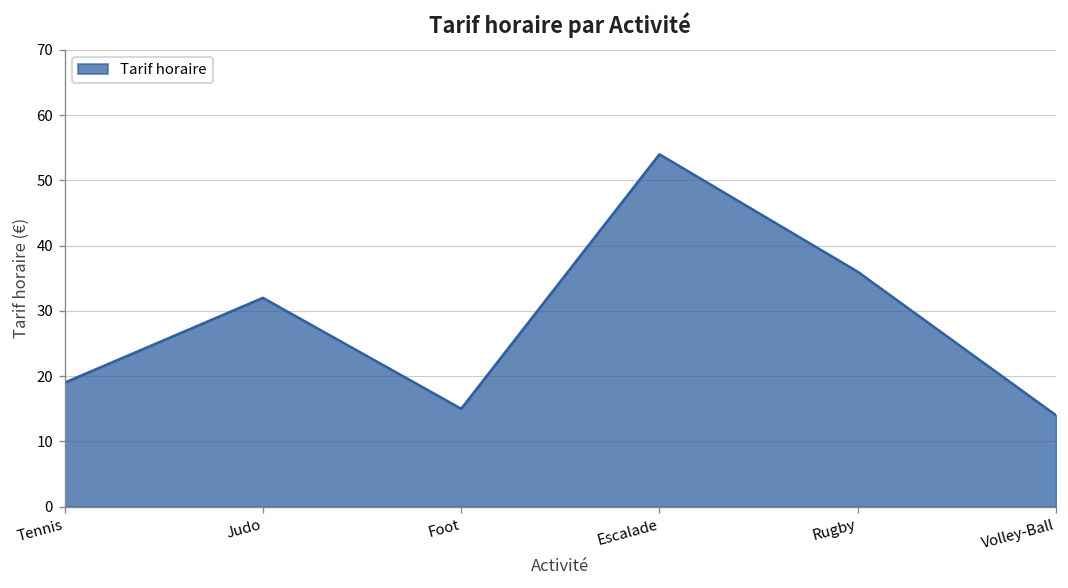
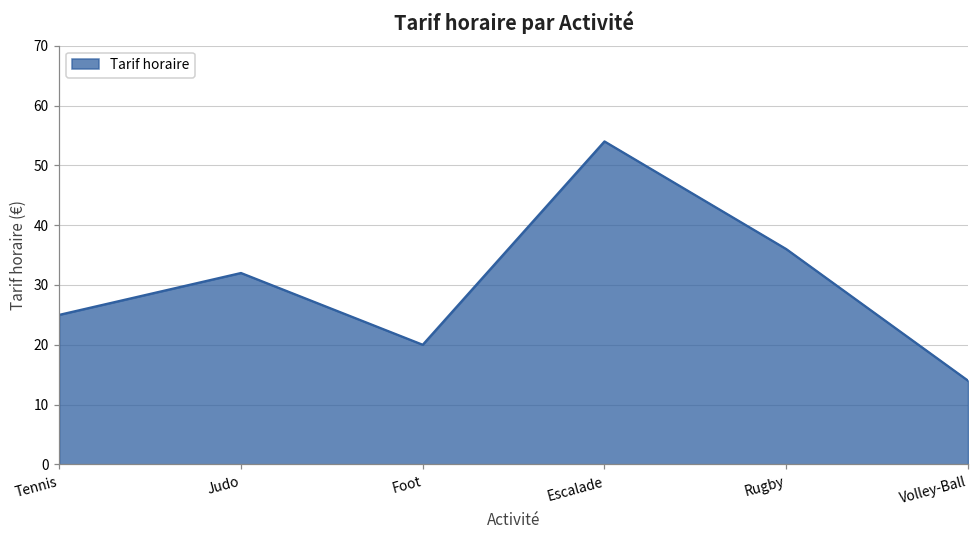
  {
-   "Tennis": 19,
+   "Tennis": 25,
    "Judo": 32,
-   "Foot": 15,
+   "Foot": 20,
    "Escalade": 54,
    "Rugby": 36,
    "Volley-Ball": 14
  }
